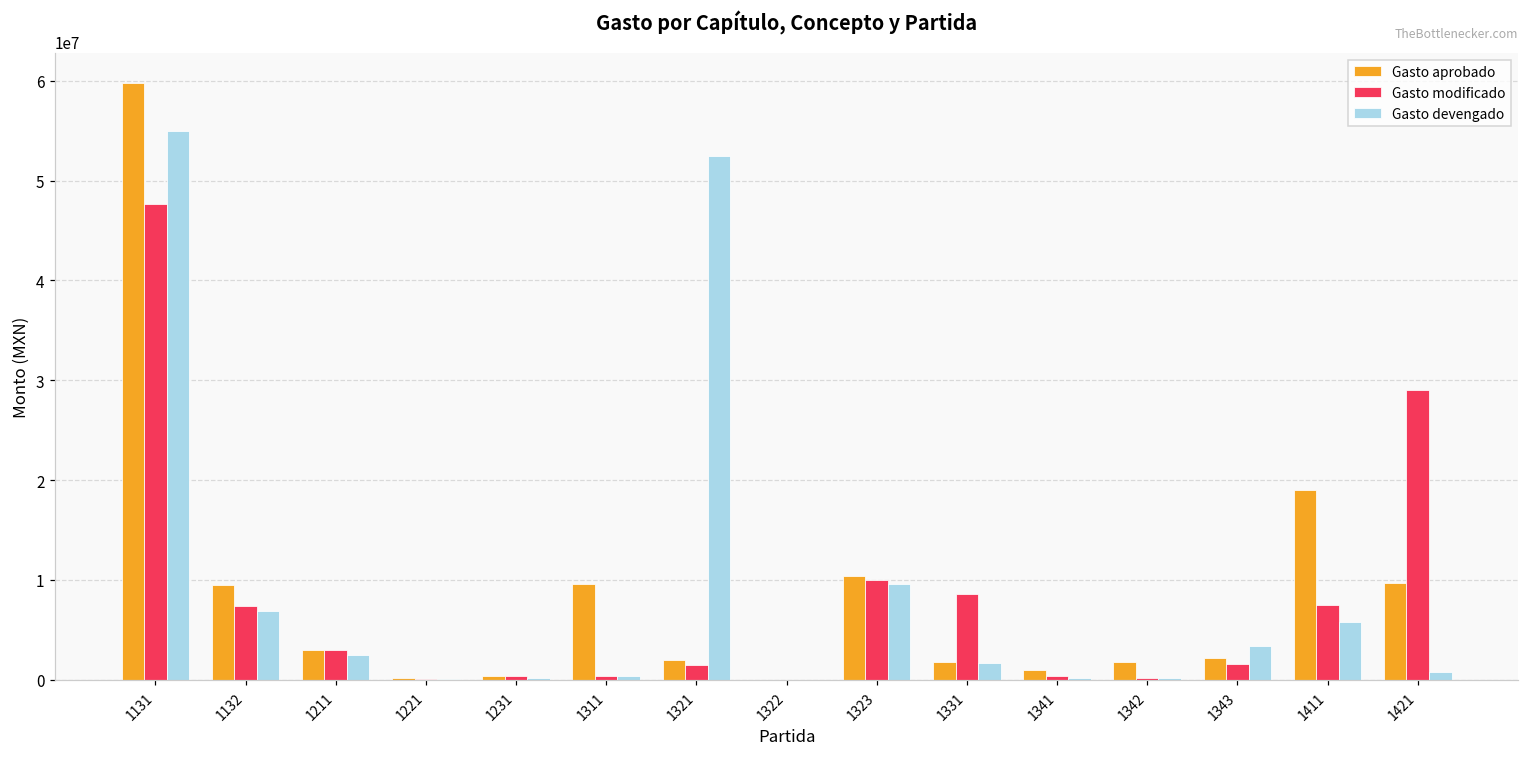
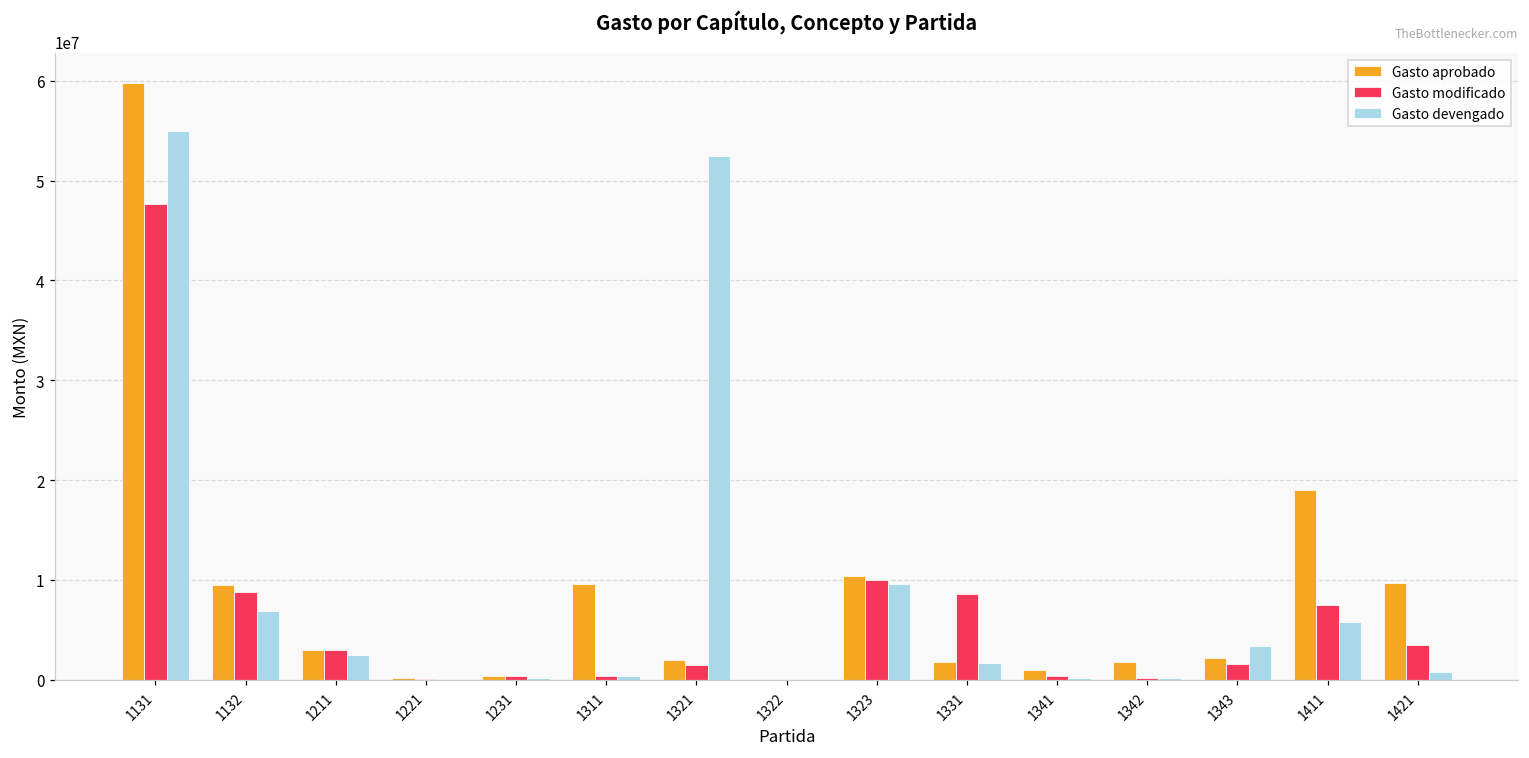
  {
    "Gasto aprobado": {
      "1131": 60000000,
      "1132": 9000000,
      "1211": 3000000,
      "1231": 0,
      "1311": 10000000,
      "1321": 2000000,
      "1323": 10000000,
      "1331": 2000000,
      "1341": 1000000,
      "1342": 2000000,
      "1343": 2000000,
      "1411": 19000000,
      "1421": 10000000
    },
    "Gasto modificado": {
      "1131": 48000000,
-     "1132": 7000000,
+     "1132": 9000000,
      "1211": 3000000,
      "1231": 0,
      "1311": 0,
      "1321": 1000000,
      "1323": 10000000,
      "1331": 9000000,
      "1341": 0,
      "1343": 2000000,
      "1411": 7000000,
-     "1421": 29000000
+     "1421": 4000000
    },
    "Gasto devengado": {
      "1131": 55000000,
      "1132": 7000000,
      "1211": 2000000,
      "1311": 0,
      "1321": 52000000,
      "1323": 10000000,
      "1331": 2000000,
      "1343": 3000000,
      "1411": 6000000,
      "1421": 1000000
    }
  }
